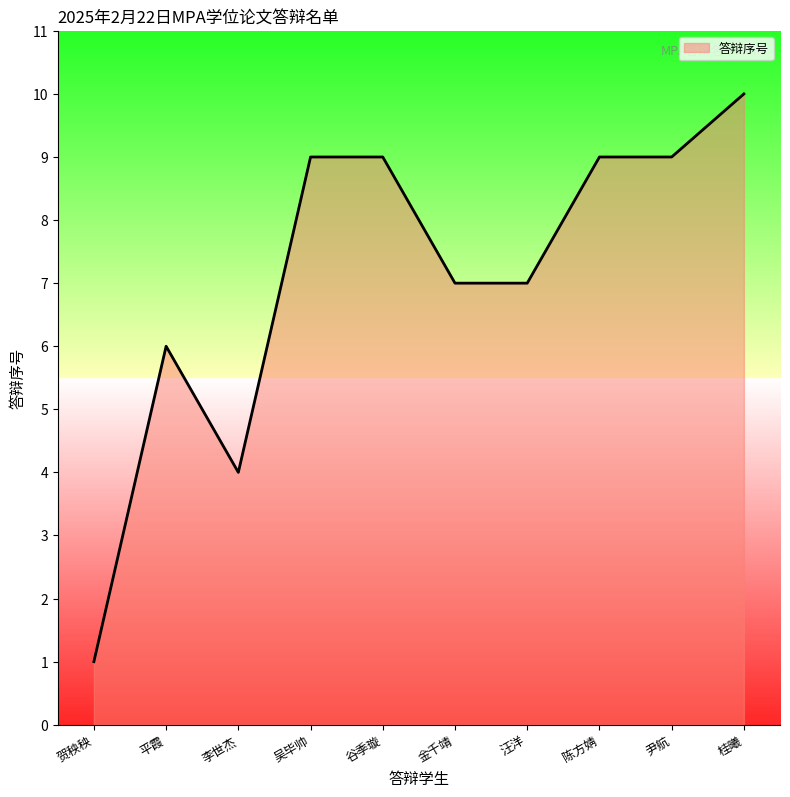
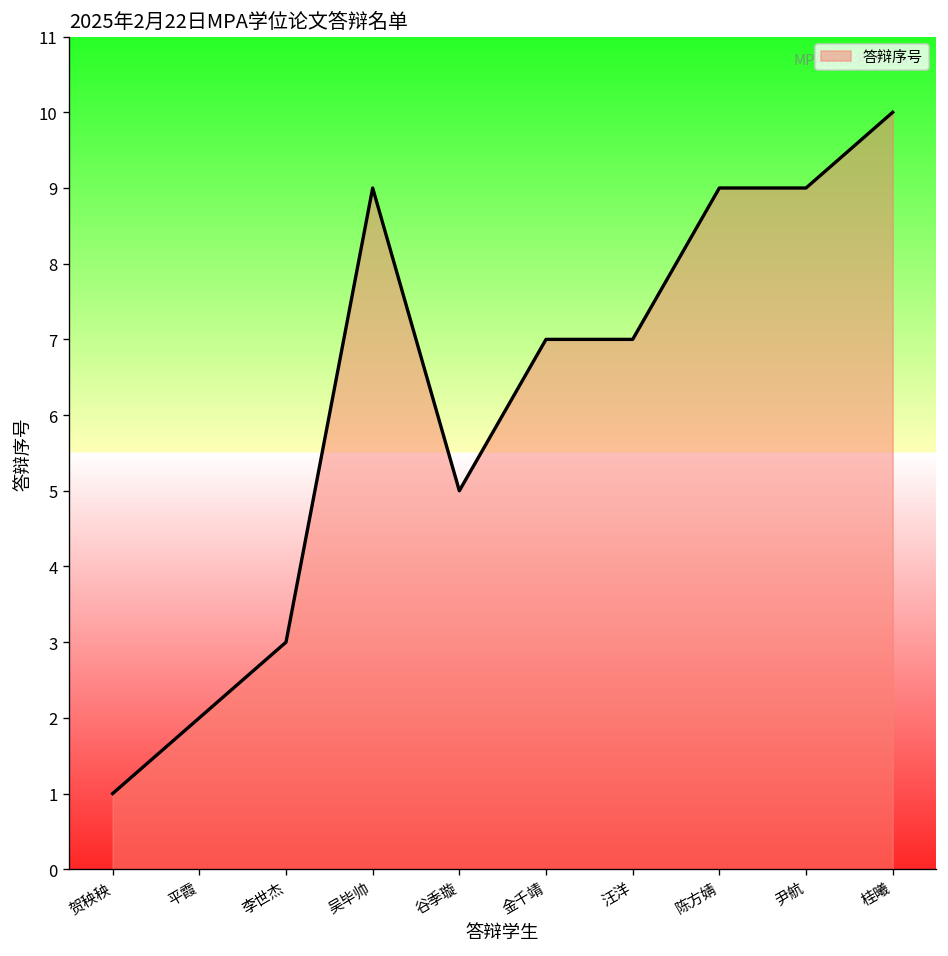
  {
    "贺秧秧": 1,
-   "平霞": 6,
-   "李世杰": 4,
+   "平霞": 2,
+   "李世杰": 3,
    "吴毕帅": 9,
-   "谷季璇": 9,
+   "谷季璇": 5,
    "金千靖": 7,
    "汪洋": 7,
    "陈方婧": 9,
    "尹航": 9,
    "桂曦": 10
  }
